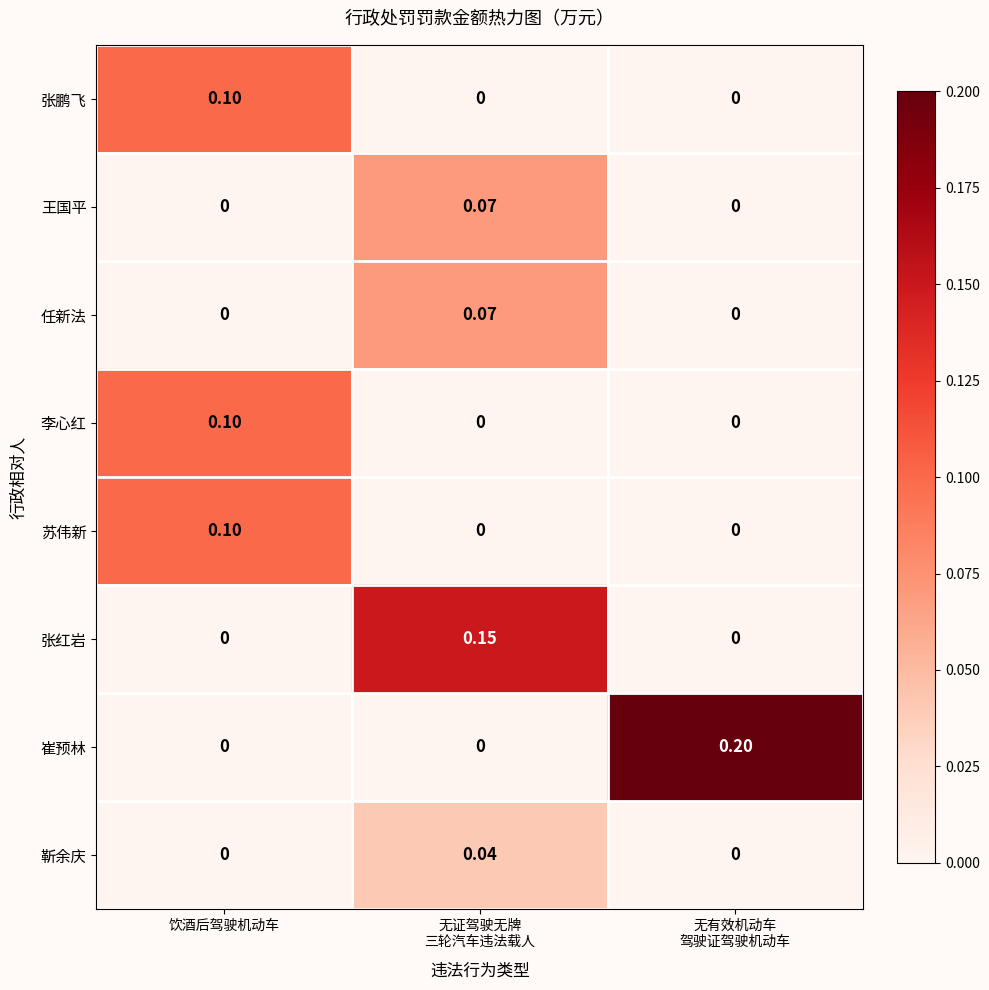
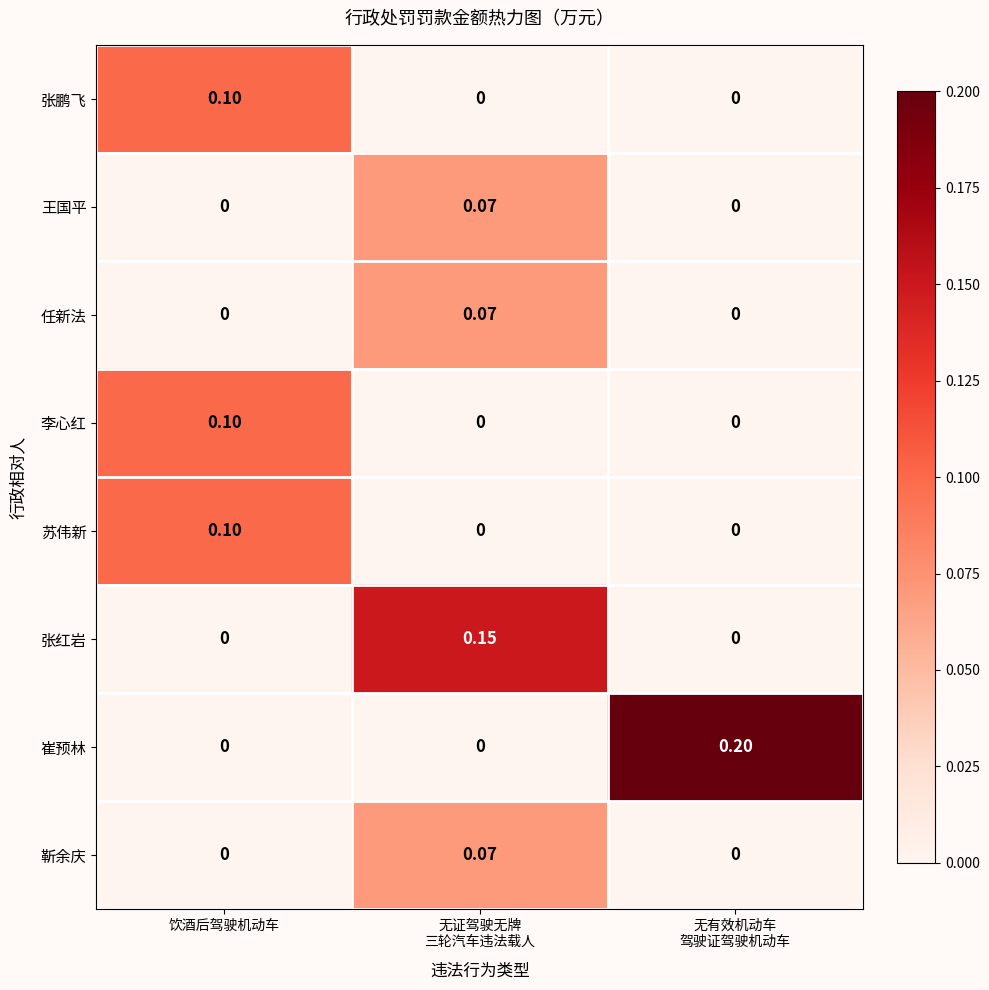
  {
    "张鹏飞": {
      "饮酒后驾驶机动车": 0.10,
      "无证驾驶无牌 三轮汽车违法载人": 0,
      "无有效机动车 驾驶证驾驶机动车": 0
    },
    "王国平": {
      "饮酒后驾驶机动车": 0,
      "无证驾驶无牌 三轮汽车违法载人": 0.07,
      "无有效机动车 驾驶证驾驶机动车": 0
    },
    "任新法": {
      "饮酒后驾驶机动车": 0,
      "无证驾驶无牌 三轮汽车违法载人": 0.07,
      "无有效机动车 驾驶证驾驶机动车": 0
    },
    "李心红": {
      "饮酒后驾驶机动车": 0.10,
      "无证驾驶无牌 三轮汽车违法载人": 0,
      "无有效机动车 驾驶证驾驶机动车": 0
    },
    "苏伟新": {
      "饮酒后驾驶机动车": 0.10,
      "无证驾驶无牌 三轮汽车违法载人": 0,
      "无有效机动车 驾驶证驾驶机动车": 0
    },
    "张红岩": {
      "饮酒后驾驶机动车": 0,
      "无证驾驶无牌 三轮汽车违法载人": 0.15,
      "无有效机动车 驾驶证驾驶机动车": 0
    },
    "崔预林": {
      "饮酒后驾驶机动车": 0,
      "无证驾驶无牌 三轮汽车违法载人": 0,
      "无有效机动车 驾驶证驾驶机动车": 0.20
    },
    "靳余庆": {
      "饮酒后驾驶机动车": 0,
-     "无证驾驶无牌 三轮汽车违法载人": 0.04,
+     "无证驾驶无牌 三轮汽车违法载人": 0.07,
      "无有效机动车 驾驶证驾驶机动车": 0
    }
  }
